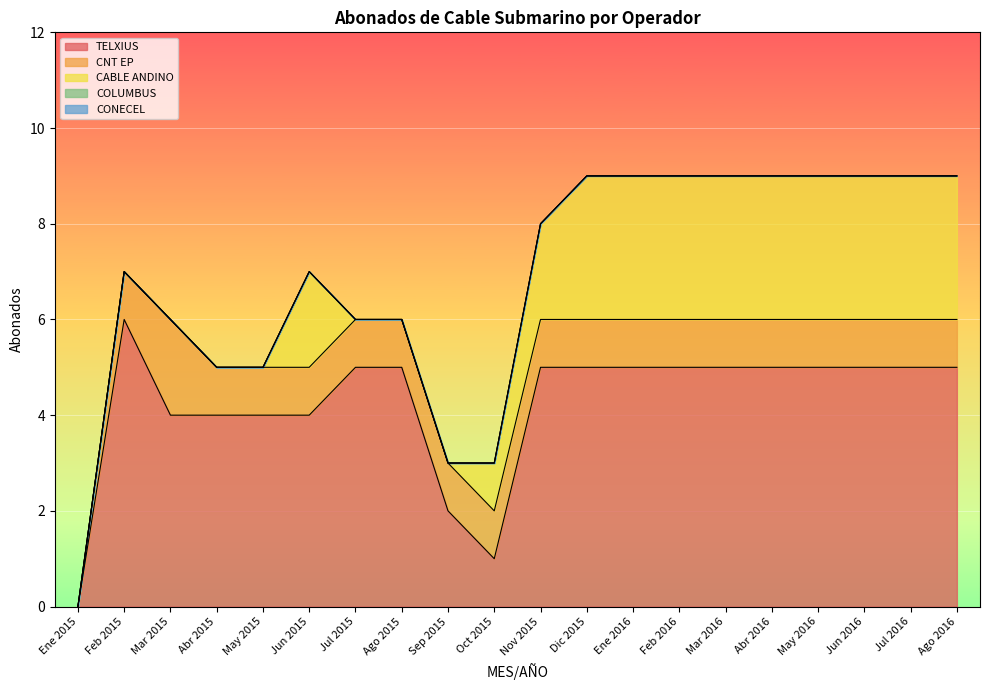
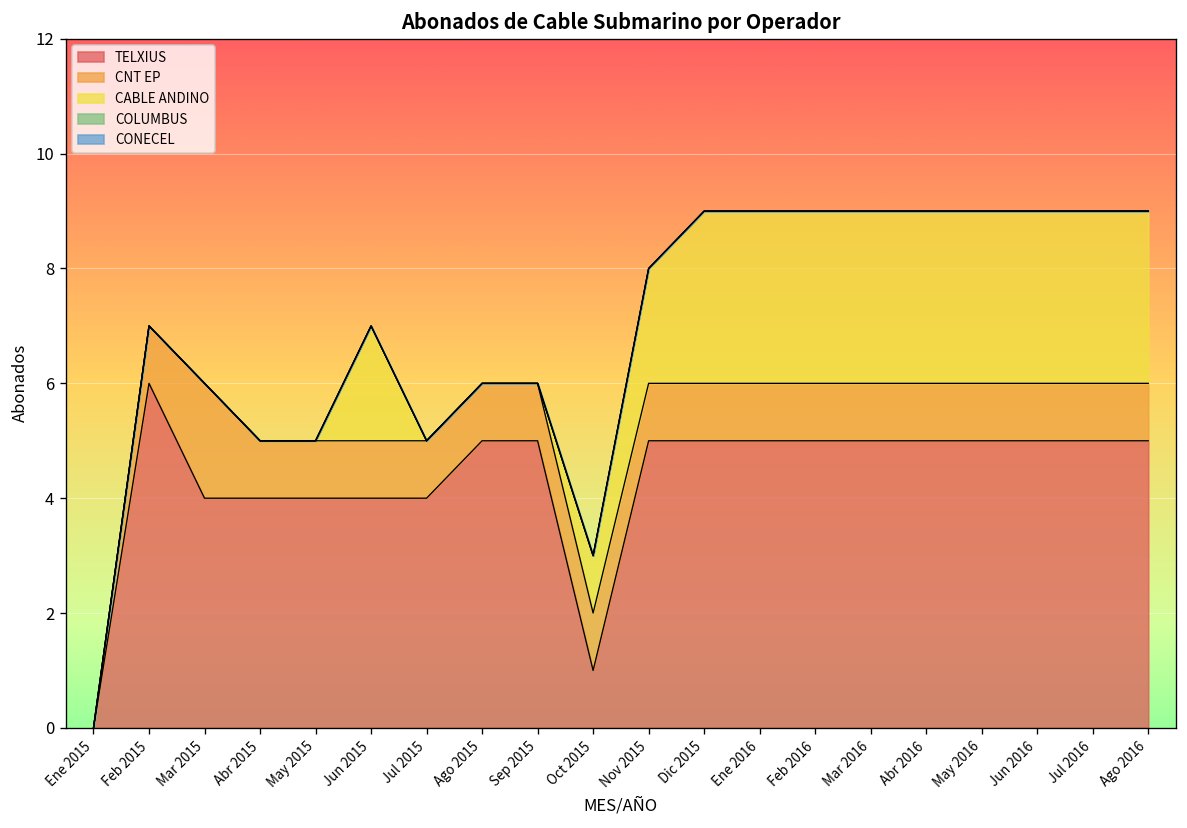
  {
    "TELXIUS": {
      "Feb 2015": 6,
      "Mar 2015": 4,
      "Abr 2015": 4,
      "May 2015": 4,
      "Jun 2015": 4,
-     "Jul 2015": 5,
+     "Jul 2015": 4,
      "Ago 2015": 5,
-     "Sep 2015": 2,
+     "Sep 2015": 5,
      "Oct 2015": 1,
      "Nov 2015": 5,
      "Dic 2015": 5,
      "Ene 2016": 5,
      "Feb 2016": 5,
      "Mar 2016": 5,
      "Abr 2016": 5,
      "May 2016": 5,
      "Jun 2016": 5,
      "Jul 2016": 5,
      "Ago 2016": 5
    },
    "CNT EP": {
      "Jun 2015": 1,
      "Oct 2015": 1,
      "Nov 2015": 1,
      "Dic 2015": 1,
      "Ene 2016": 1,
      "Feb 2016": 1,
      "Mar 2016": 1,
      "Abr 2016": 1,
      "May 2016": 1,
      "Jun 2016": 1,
      "Jul 2016": 1,
      "Ago 2016": 1
    }
  }
